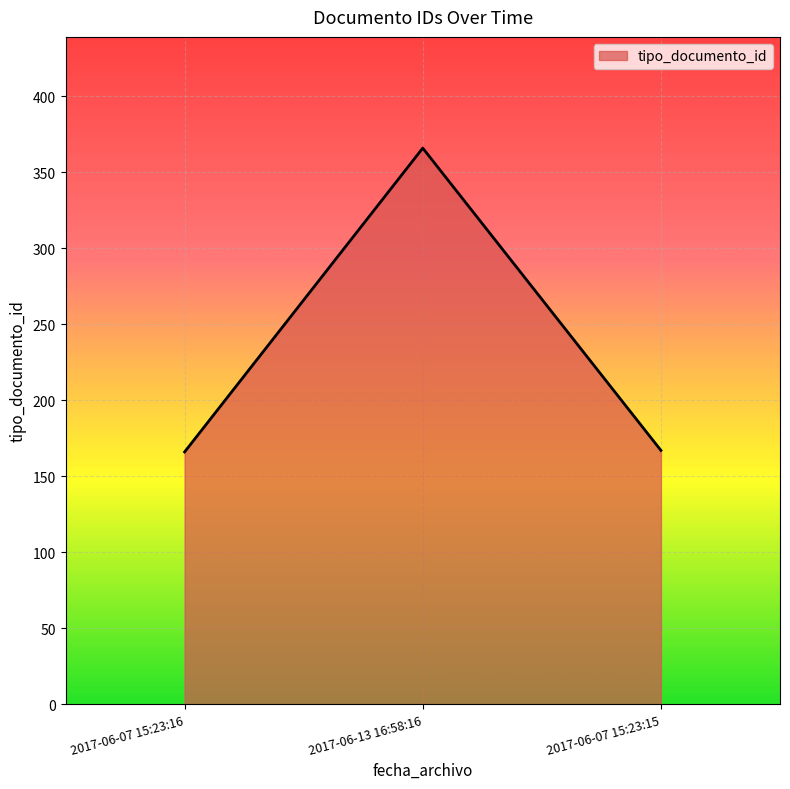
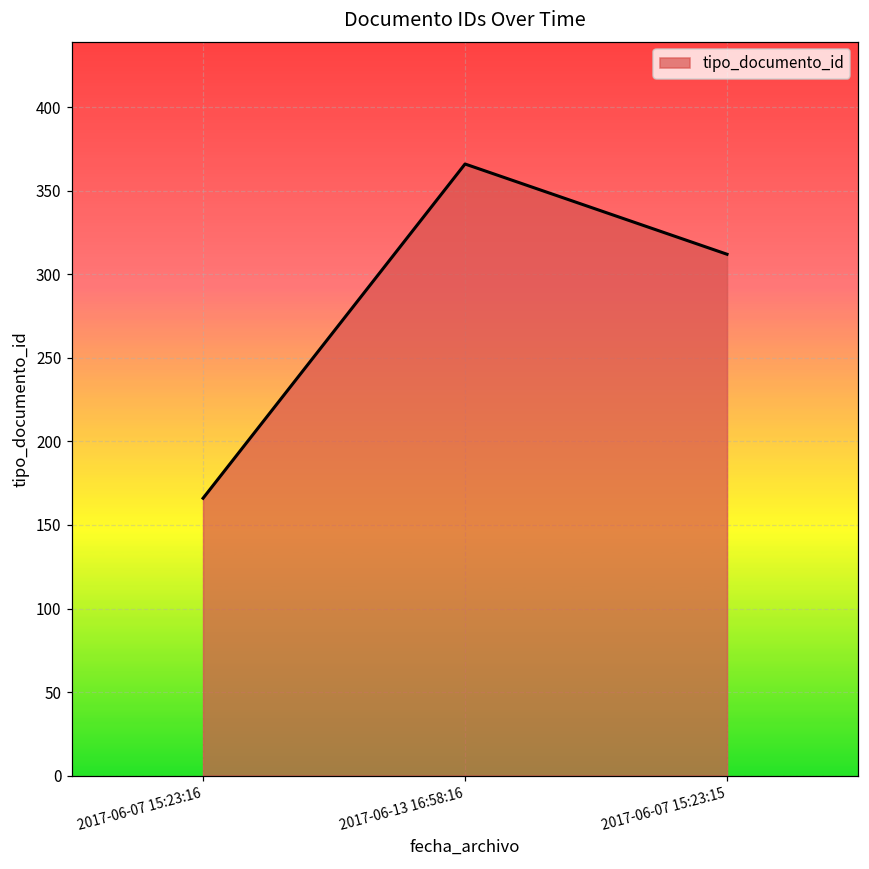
  {
    "2017-06-07 15:23:16": 166,
    "2017-06-13 16:58:16": 366,
-   "2017-06-07 15:23:15": 167
+   "2017-06-07 15:23:15": 312
  }
